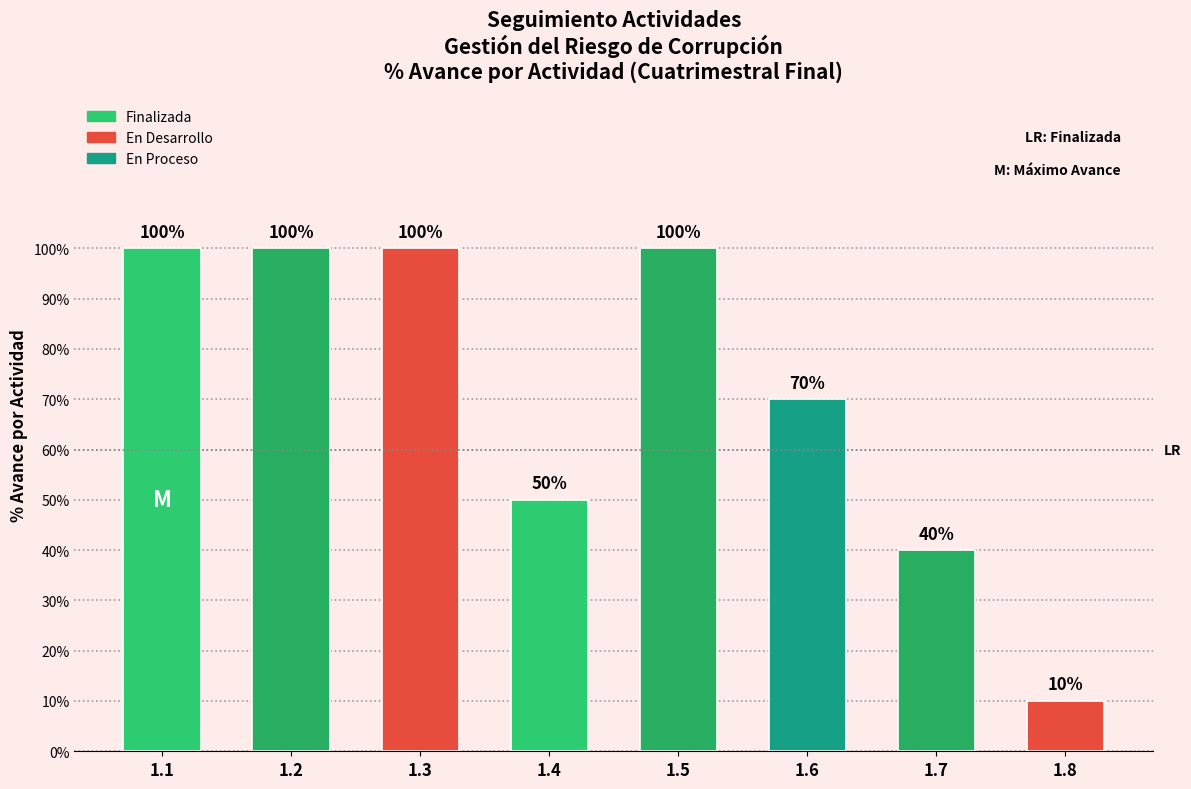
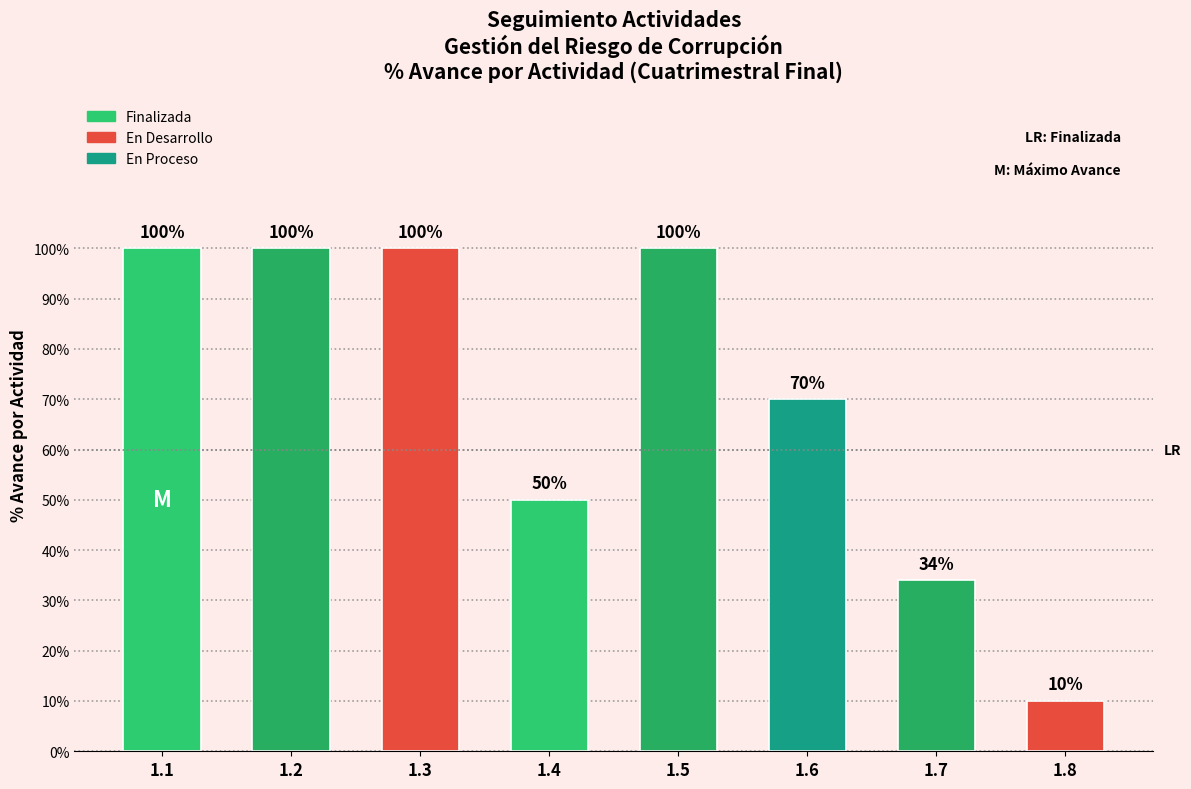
  {
    "1.1": "100%",
    "1.2": "100%",
    "1.3": "100%",
    "1.4": "50%",
    "1.5": "100%",
    "1.6": "70%",
-   "1.7": "40%",
+   "1.7": "34%",
    "1.8": "10%"
  }
